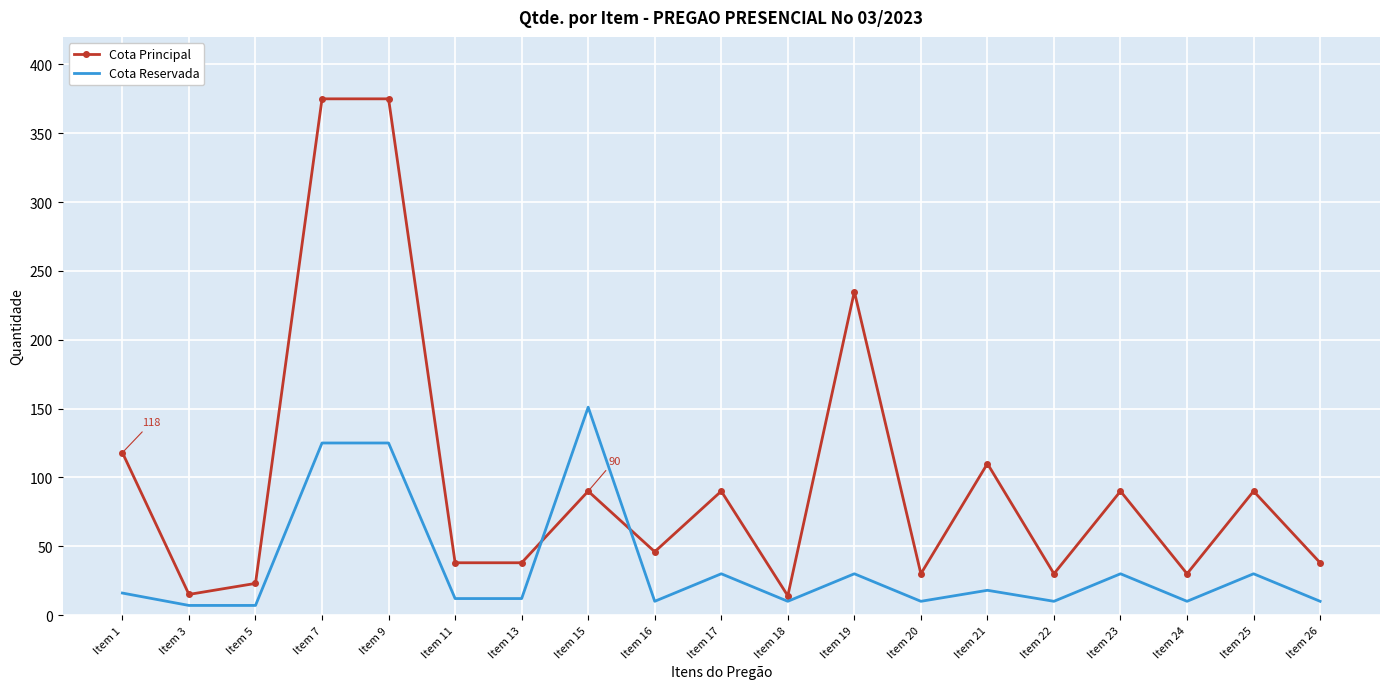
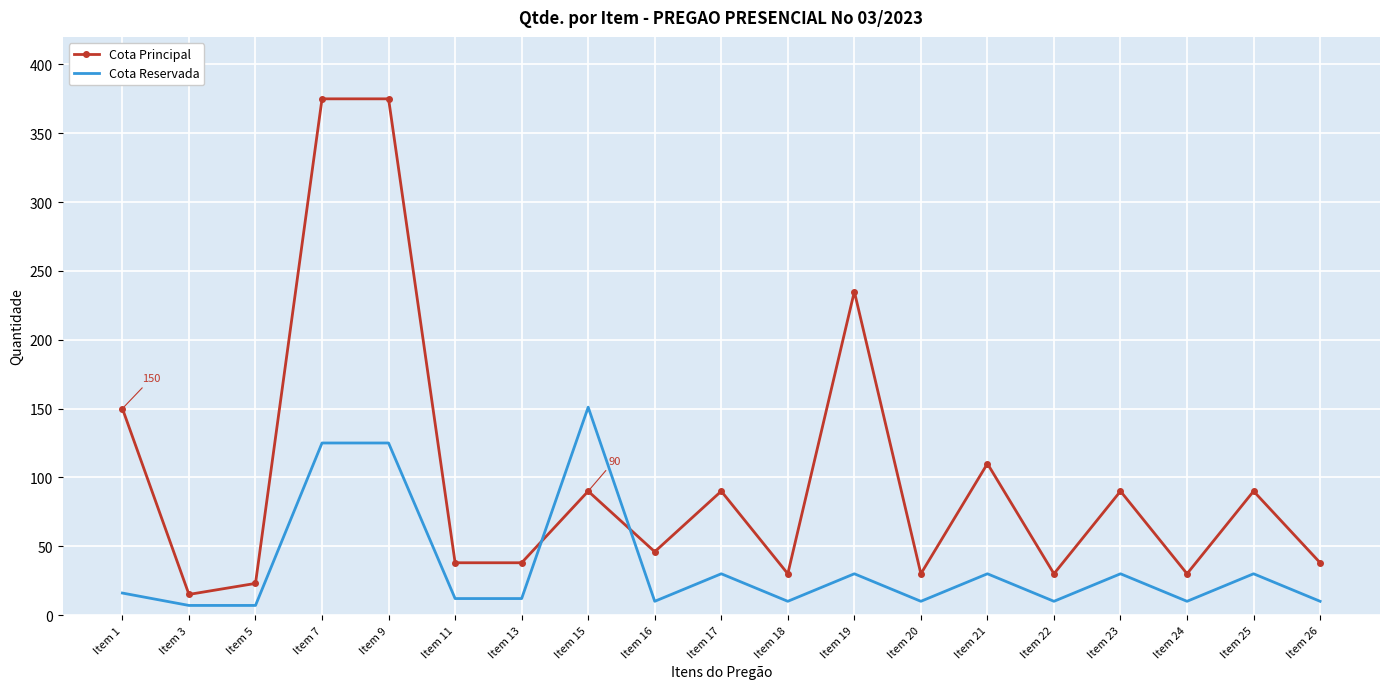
  {
    "Cota Principal": {
-     "Item 1": 118,
+     "Item 1": 150,
      "Item 15": 90,
-     "Item 18": 14
+     "Item 18": 30
    },
    "Cota Reservada": {
      "Item 1": 16,
      "Item 3": 7,
      "Item 5": 7,
      "Item 7": 125,
      "Item 9": 125,
      "Item 11": 12,
      "Item 13": 12,
      "Item 15": 151,
      "Item 16": 10,
      "Item 17": 30,
      "Item 18": 10,
      "Item 19": 30,
      "Item 20": 10,
-     "Item 21": 18,
+     "Item 21": 30,
      "Item 22": 10,
      "Item 23": 30,
      "Item 24": 10,
      "Item 25": 30,
      "Item 26": 10
    }
  }
